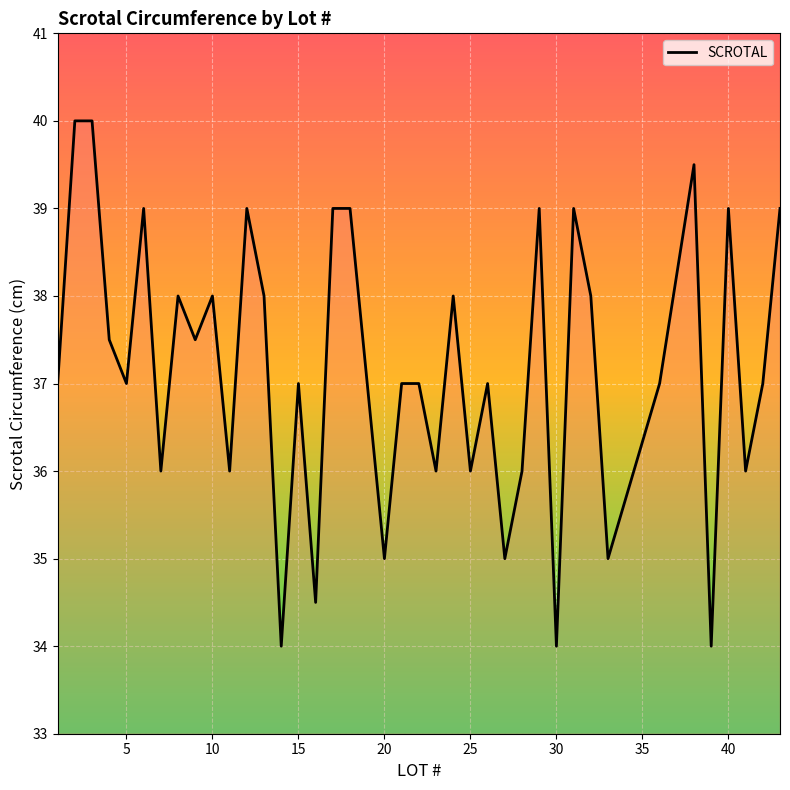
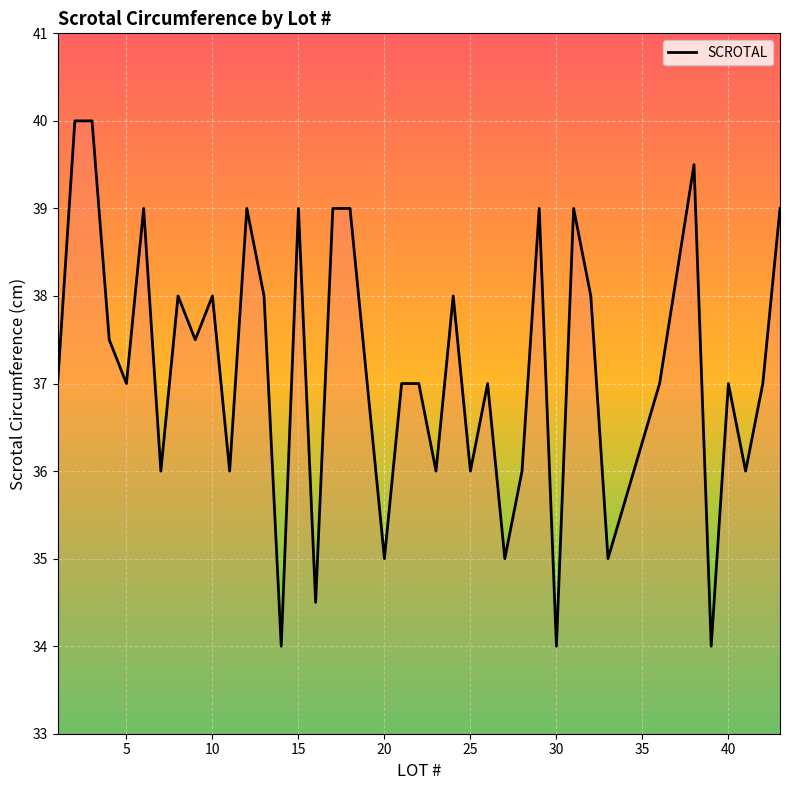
  {
    "5": 37,
    "10": 38,
-   "15": 37,
+   "15": 39,
    "20": 35,
    "25": 36,
    "30": 34,
-   "40": 39
+   "40": 37
  }
